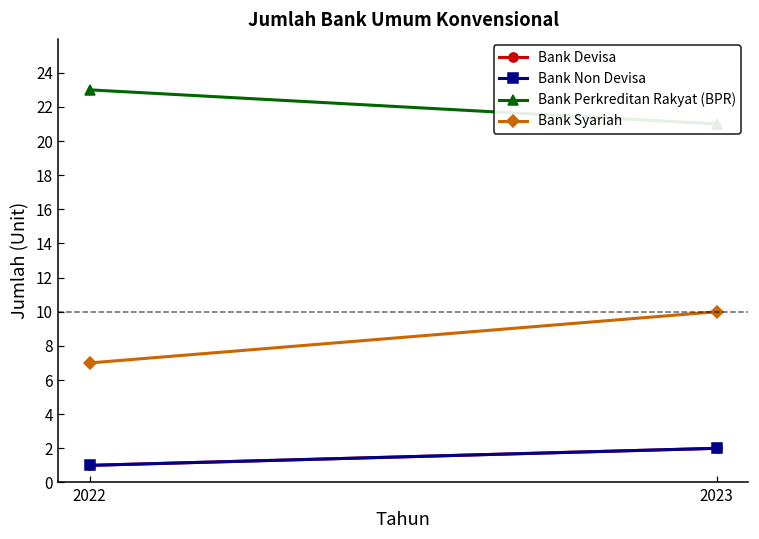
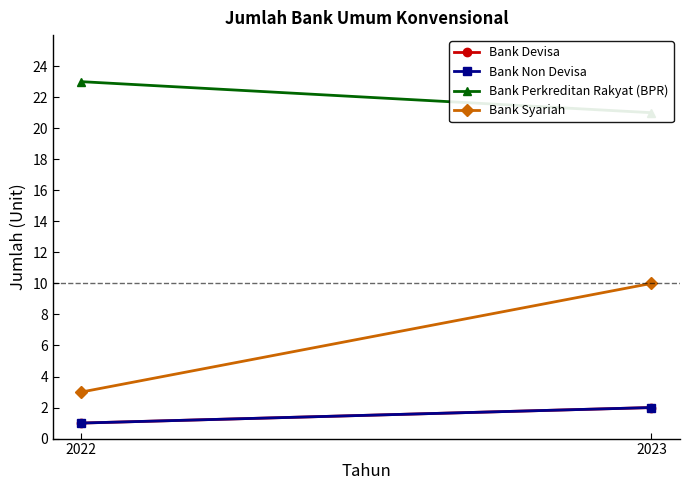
  {
    "Bank Non Devisa": {
      "2022": 1,
      "2023": 2
    },
    "Bank Perkreditan Rakyat (BPR)": {
      "2022": 23
    },
    "Bank Syariah": {
-     "2022": 7,
+     "2022": 3,
      "2023": 10
    }
  }
